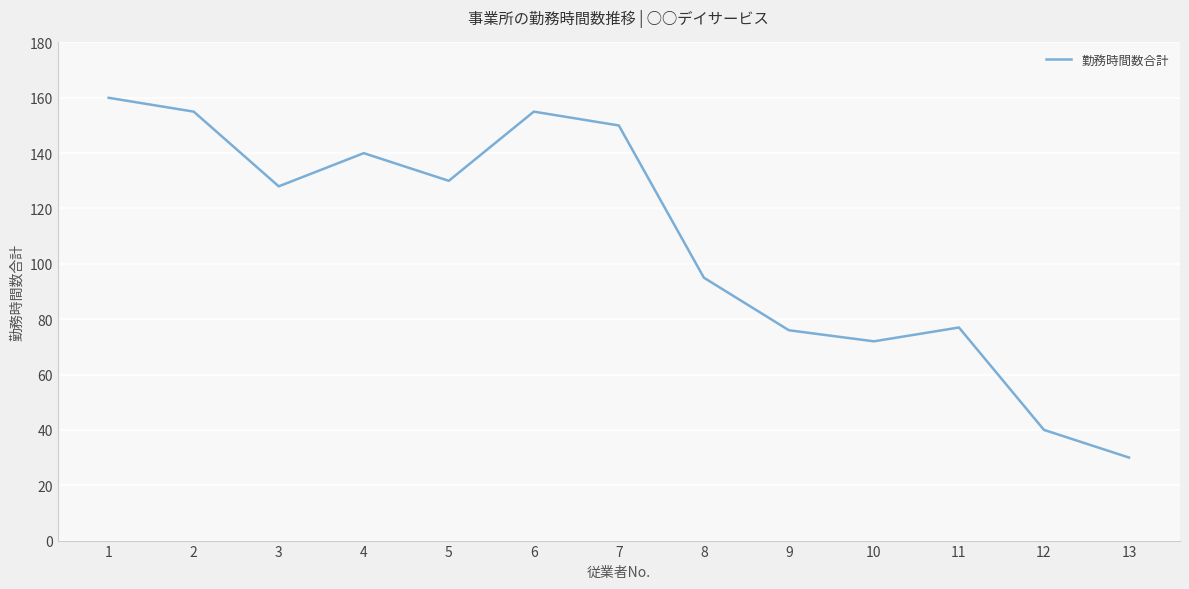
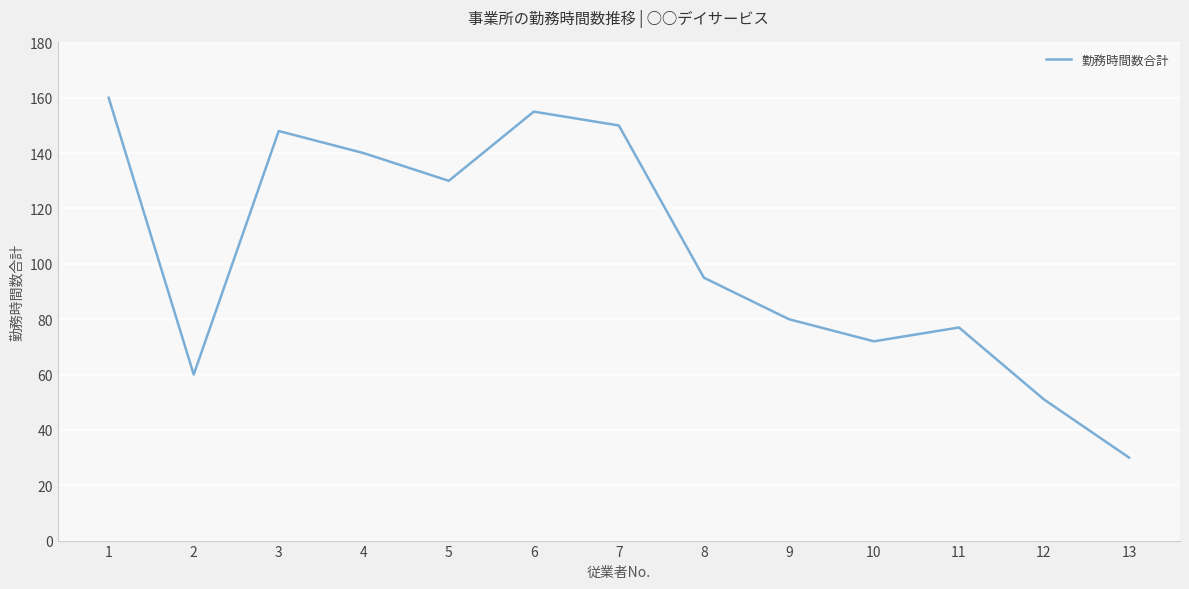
  {
    "1": 160,
-   "2": 155,
-   "3": 128,
+   "2": 60,
+   "3": 148,
    "4": 140,
    "5": 130,
    "6": 155,
    "7": 150,
    "8": 95,
-   "9": 76,
+   "9": 80,
    "10": 72,
    "11": 77,
-   "12": 40,
+   "12": 51,
    "13": 30
  }
